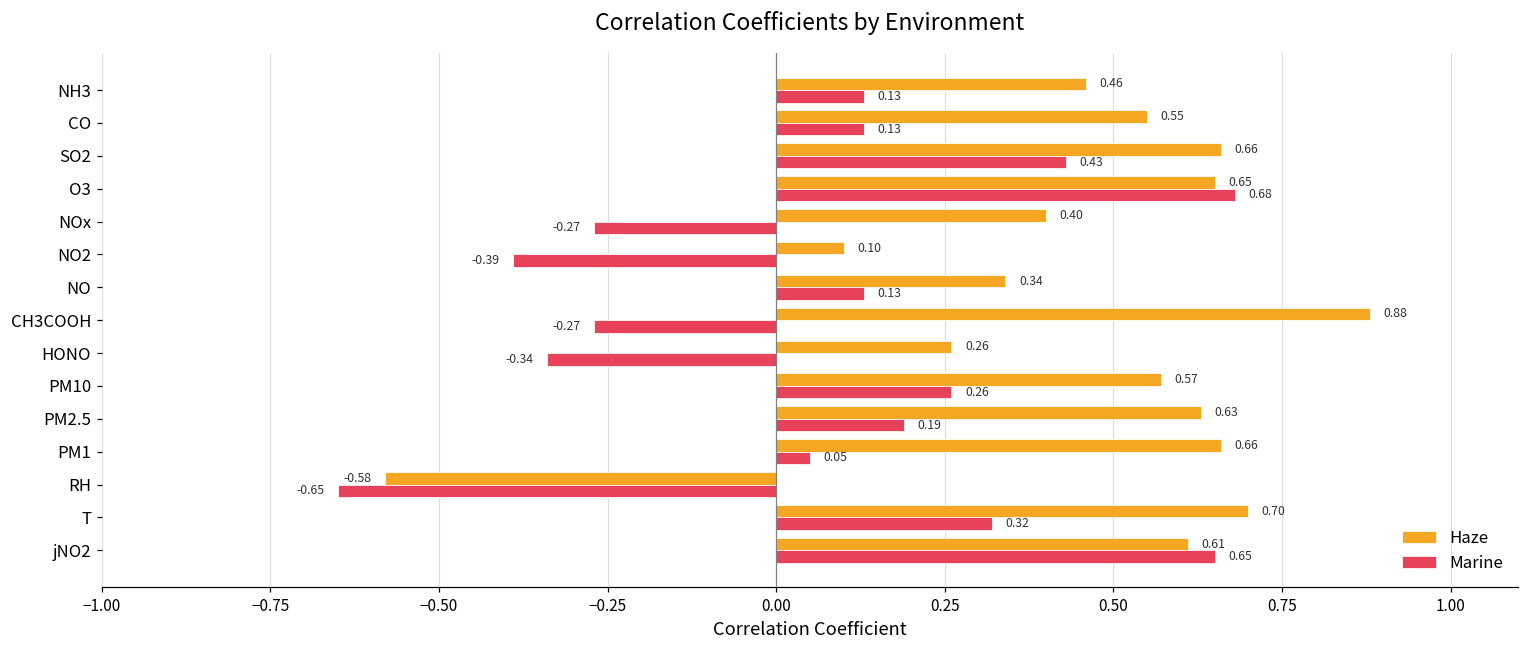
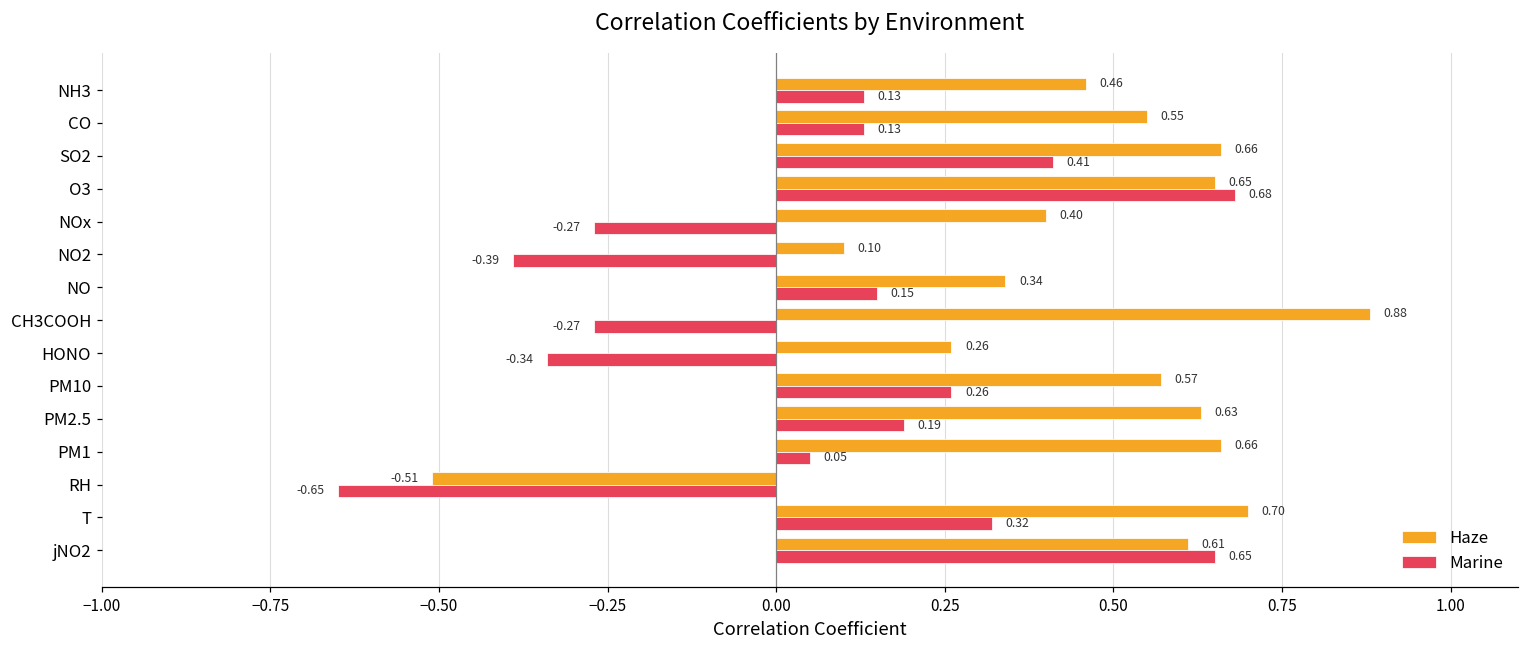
  {
    "Haze": {
      "NH3": 0.46,
      "CO": 0.55,
      "SO2": 0.66,
      "O3": 0.65,
      "NOx": 0.40,
      "NO2": 0.10,
      "NO": 0.34,
      "CH3COOH": 0.88,
      "HONO": 0.26,
      "PM10": 0.57,
      "PM2.5": 0.63,
      "PM1": 0.66,
-     "RH": -0.58,
+     "RH": -0.51,
      "T": 0.70,
      "jNO2": 0.61
    },
    "Marine": {
      "NH3": 0.13,
      "CO": 0.13,
-     "SO2": 0.43,
+     "SO2": 0.41,
      "O3": 0.68,
      "NOx": -0.27,
      "NO2": -0.39,
-     "NO": 0.13,
+     "NO": 0.15,
      "CH3COOH": -0.27,
      "HONO": -0.34,
      "PM10": 0.26,
      "PM2.5": 0.19,
      "PM1": 0.05,
      "RH": -0.65,
      "T": 0.32,
      "jNO2": 0.65
    }
  }
